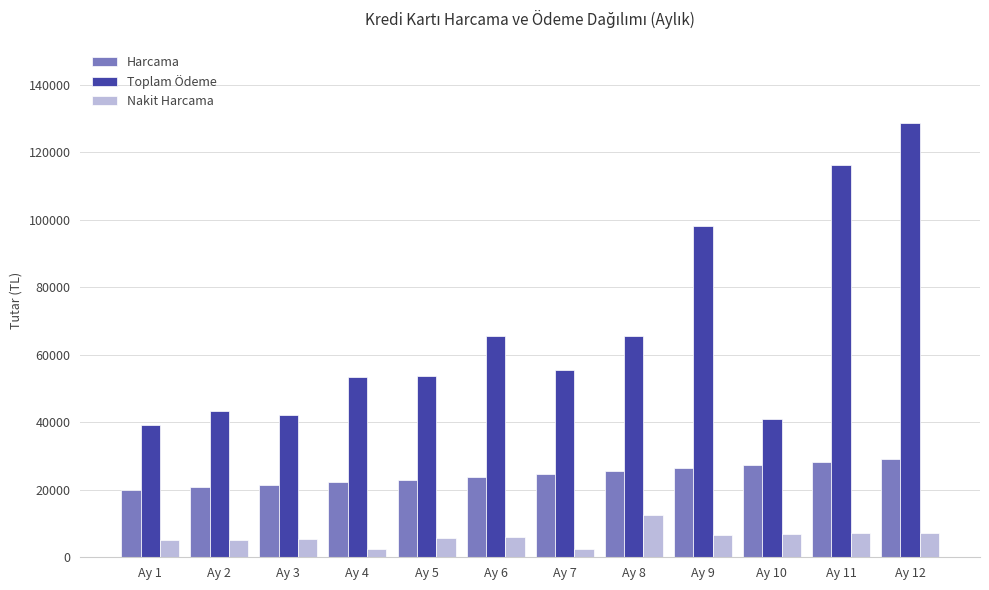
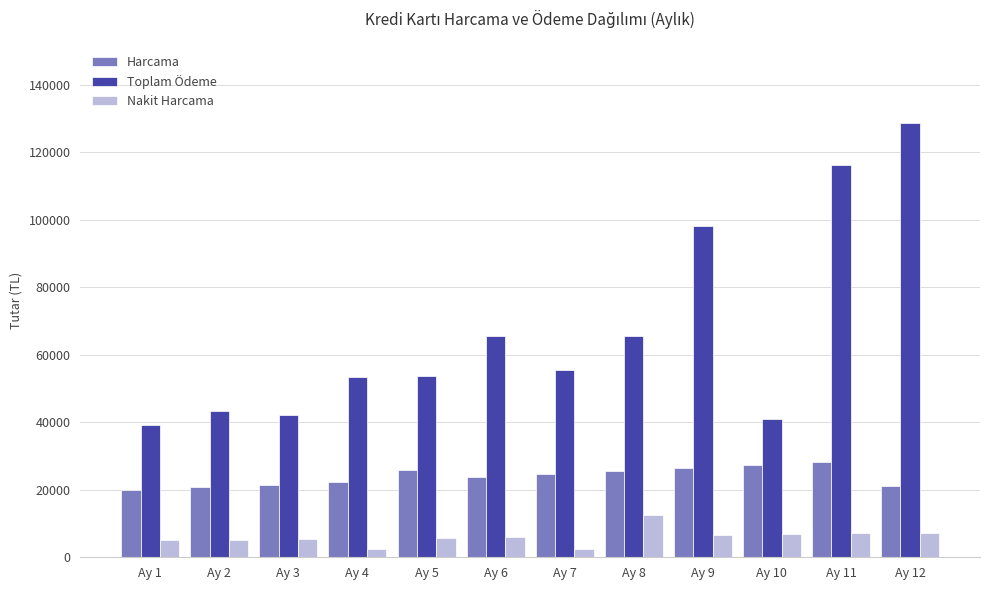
  {
    "Harcama": {
      "Ay 1": 20000,
      "Ay 2": 21000,
      "Ay 3": 21000,
      "Ay 4": 22000,
-     "Ay 5": 23000,
+     "Ay 5": 26000,
      "Ay 6": 24000,
      "Ay 7": 25000,
      "Ay 8": 25000,
      "Ay 9": 26000,
      "Ay 10": 27000,
      "Ay 11": 28000,
-     "Ay 12": 29000
+     "Ay 12": 21000
    },
    "Toplam Ödeme": {
      "Ay 1": 39000,
      "Ay 2": 43000,
      "Ay 3": 42000,
      "Ay 4": 53000,
      "Ay 5": 54000,
      "Ay 6": 66000,
      "Ay 7": 55000,
      "Ay 8": 65000,
      "Ay 9": 98000,
      "Ay 10": 41000,
      "Ay 11": 116000,
      "Ay 12": 129000
    },
    "Nakit Harcama": {
      "Ay 1": 5000,
      "Ay 2": 5000,
      "Ay 3": 5000,
      "Ay 4": 3000,
      "Ay 5": 6000,
      "Ay 6": 6000,
      "Ay 7": 2000,
      "Ay 8": 13000,
      "Ay 9": 7000,
      "Ay 10": 7000,
      "Ay 11": 7000,
      "Ay 12": 7000
    }
  }
